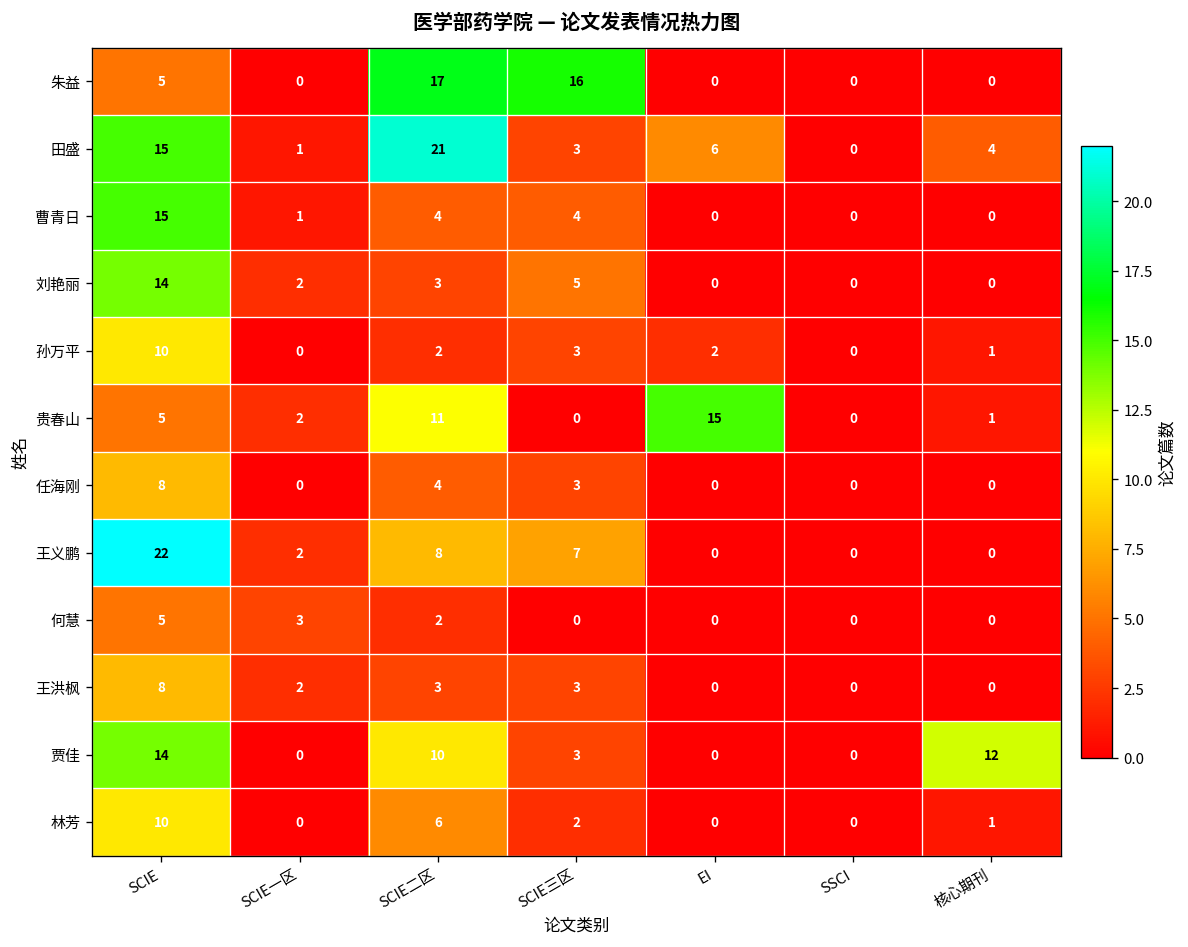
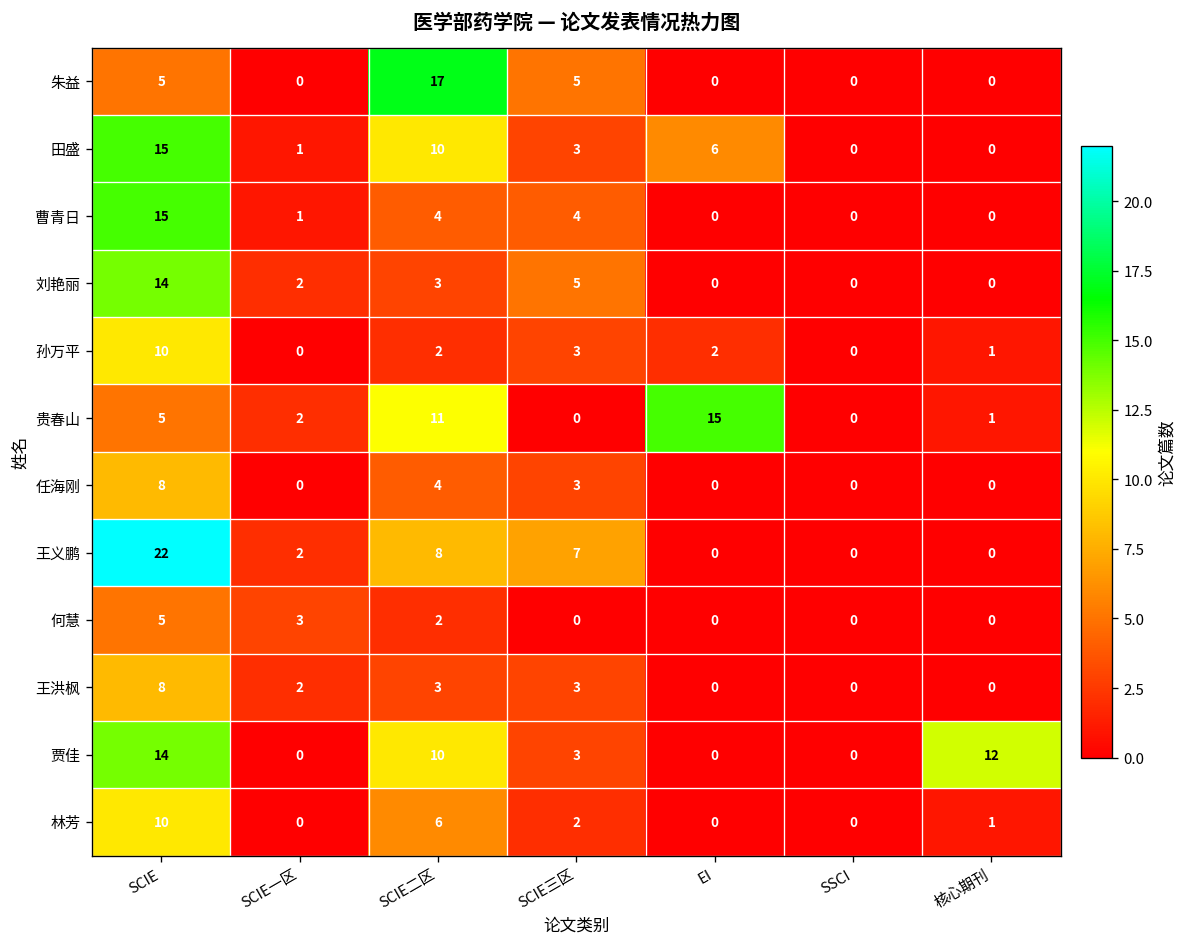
  {
    "朱益": {
      "SCIE": 5,
      "SCIE一区": 0,
      "SCIE二区": 17,
-     "SCIE三区": 16,
+     "SCIE三区": 5,
      "EI": 0,
      "SSCI": 0,
      "核心期刊": 0
    },
    "田盛": {
      "SCIE": 15,
      "SCIE一区": 1,
-     "SCIE二区": 21,
+     "SCIE二区": 10,
      "SCIE三区": 3,
      "EI": 6,
      "SSCI": 0,
-     "核心期刊": 4
+     "核心期刊": 0
    },
    "曹青日": {
      "SCIE": 15,
      "SCIE一区": 1,
      "SCIE二区": 4,
      "SCIE三区": 4,
      "EI": 0,
      "SSCI": 0,
      "核心期刊": 0
    },
    "刘艳丽": {
      "SCIE": 14,
      "SCIE一区": 2,
      "SCIE二区": 3,
      "SCIE三区": 5,
      "EI": 0,
      "SSCI": 0,
      "核心期刊": 0
    },
    "孙万平": {
      "SCIE": 10,
      "SCIE一区": 0,
      "SCIE二区": 2,
      "SCIE三区": 3,
      "EI": 2,
      "SSCI": 0,
      "核心期刊": 1
    },
    "贵春山": {
      "SCIE": 5,
      "SCIE一区": 2,
      "SCIE二区": 11,
      "SCIE三区": 0,
      "EI": 15,
      "SSCI": 0,
      "核心期刊": 1
    },
    "任海刚": {
      "SCIE": 8,
      "SCIE一区": 0,
      "SCIE二区": 4,
      "SCIE三区": 3,
      "EI": 0,
      "SSCI": 0,
      "核心期刊": 0
    },
    "王义鹏": {
      "SCIE": 22,
      "SCIE一区": 2,
      "SCIE二区": 8,
      "SCIE三区": 7,
      "EI": 0,
      "SSCI": 0,
      "核心期刊": 0
    },
    "何慧": {
      "SCIE": 5,
      "SCIE一区": 3,
      "SCIE二区": 2,
      "SCIE三区": 0,
      "EI": 0,
      "SSCI": 0,
      "核心期刊": 0
    },
    "王洪枫": {
      "SCIE": 8,
      "SCIE一区": 2,
      "SCIE二区": 3,
      "SCIE三区": 3,
      "EI": 0,
      "SSCI": 0,
      "核心期刊": 0
    },
    "贾佳": {
      "SCIE": 14,
      "SCIE一区": 0,
      "SCIE二区": 10,
      "SCIE三区": 3,
      "EI": 0,
      "SSCI": 0,
      "核心期刊": 12
    },
    "林芳": {
      "SCIE": 10,
      "SCIE一区": 0,
      "SCIE二区": 6,
      "SCIE三区": 2,
      "EI": 0,
      "SSCI": 0,
      "核心期刊": 1
    }
  }
